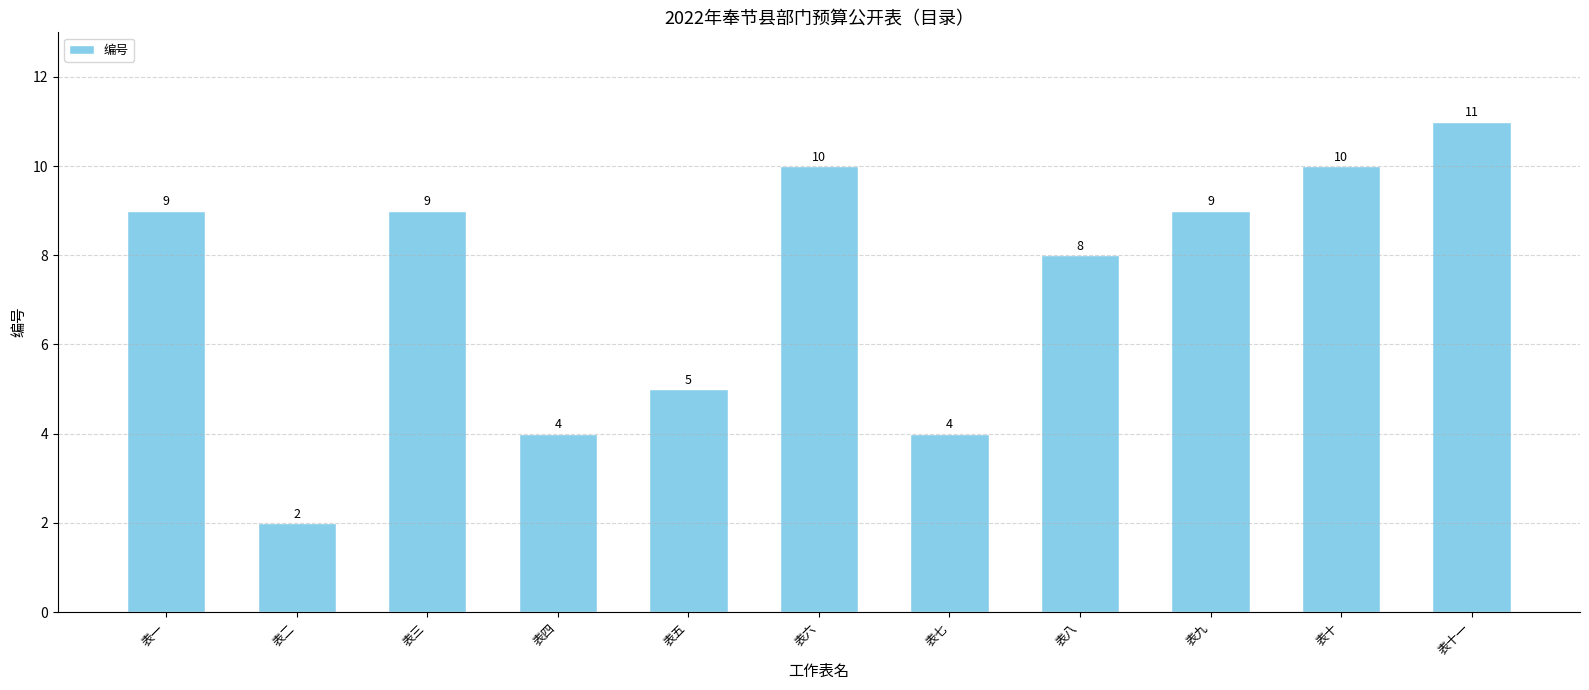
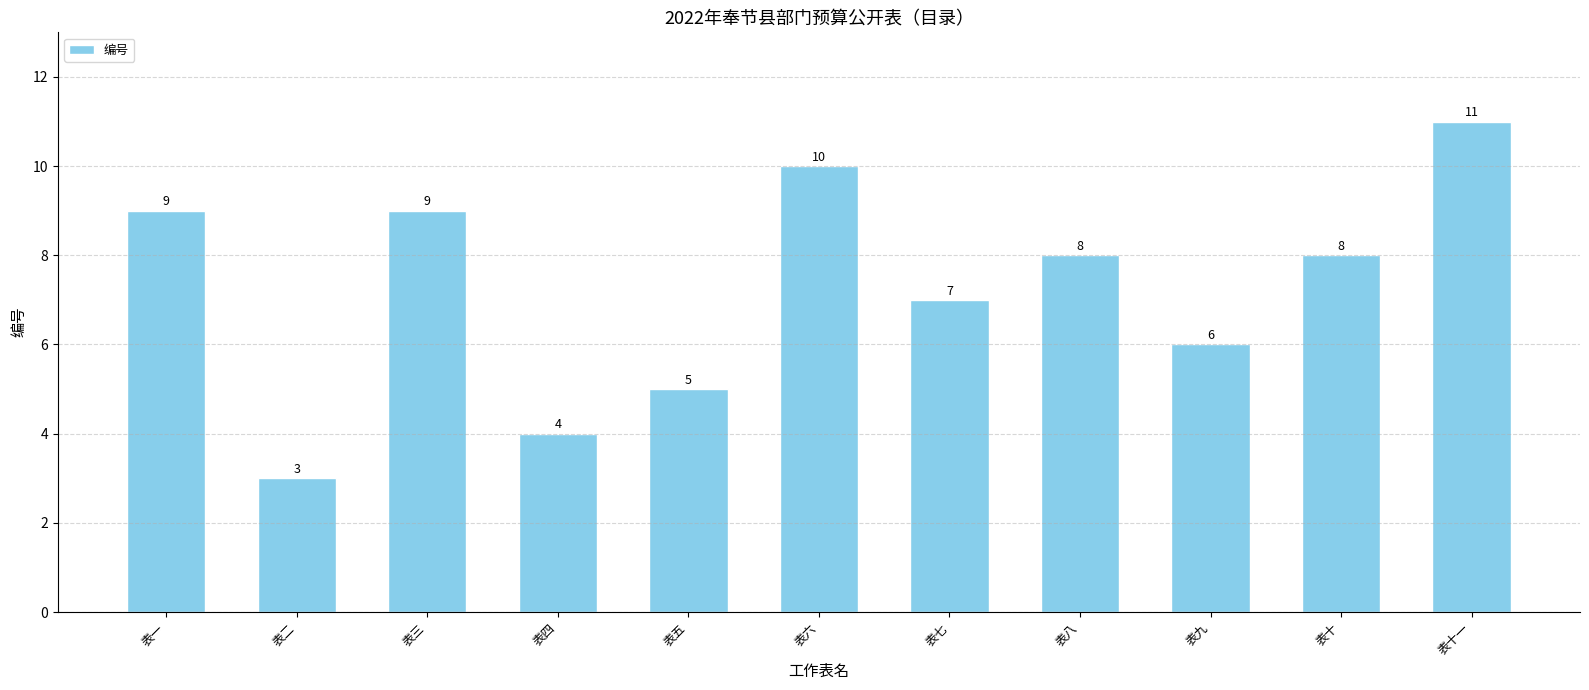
  {
    "表一": 9,
-   "表二": 2,
+   "表二": 3,
    "表三": 9,
    "表四": 4,
    "表五": 5,
    "表六": 10,
-   "表七": 4,
+   "表七": 7,
    "表八": 8,
-   "表九": 9,
-   "表十": 10,
+   "表九": 6,
+   "表十": 8,
    "表十一": 11
  }
